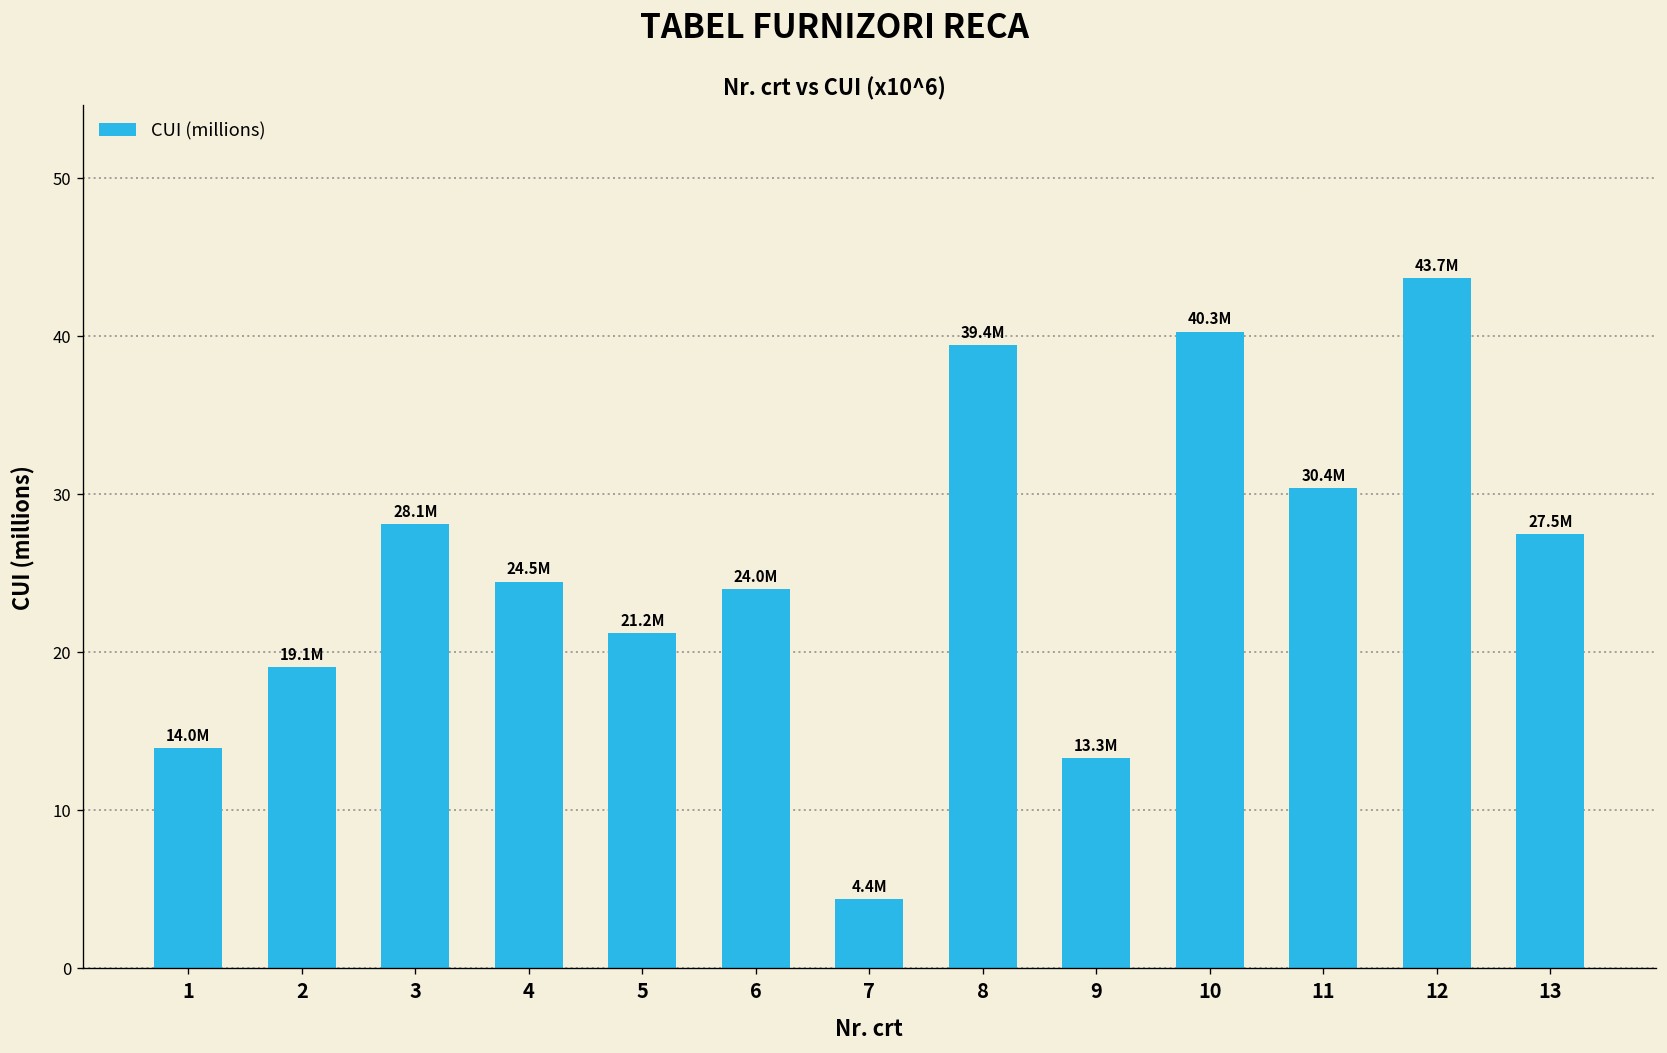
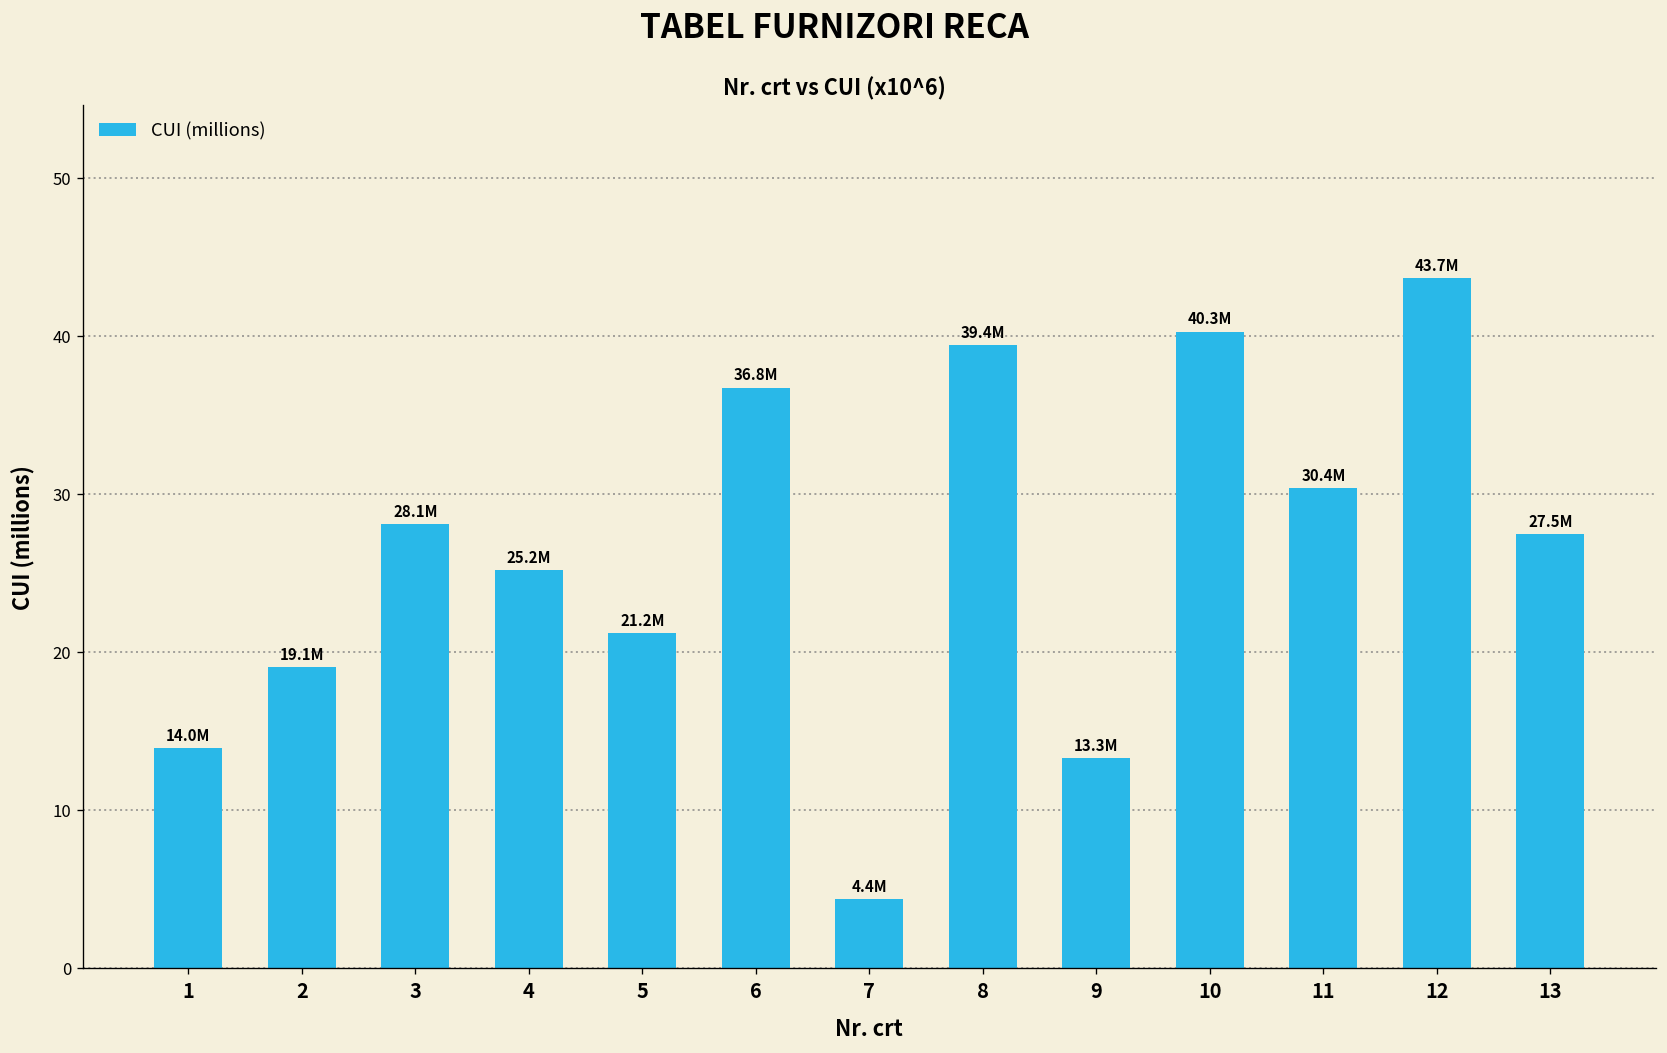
  {
    "1": "14.0M",
    "2": "19.1M",
    "3": "28.1M",
-   "4": "24.5M",
+   "4": "25.2M",
    "5": "21.2M",
-   "6": "24.0M",
+   "6": "36.8M",
    "7": "4.4M",
    "8": "39.4M",
    "9": "13.3M",
    "10": "40.3M",
    "11": "30.4M",
    "12": "43.7M",
    "13": "27.5M"
  }
